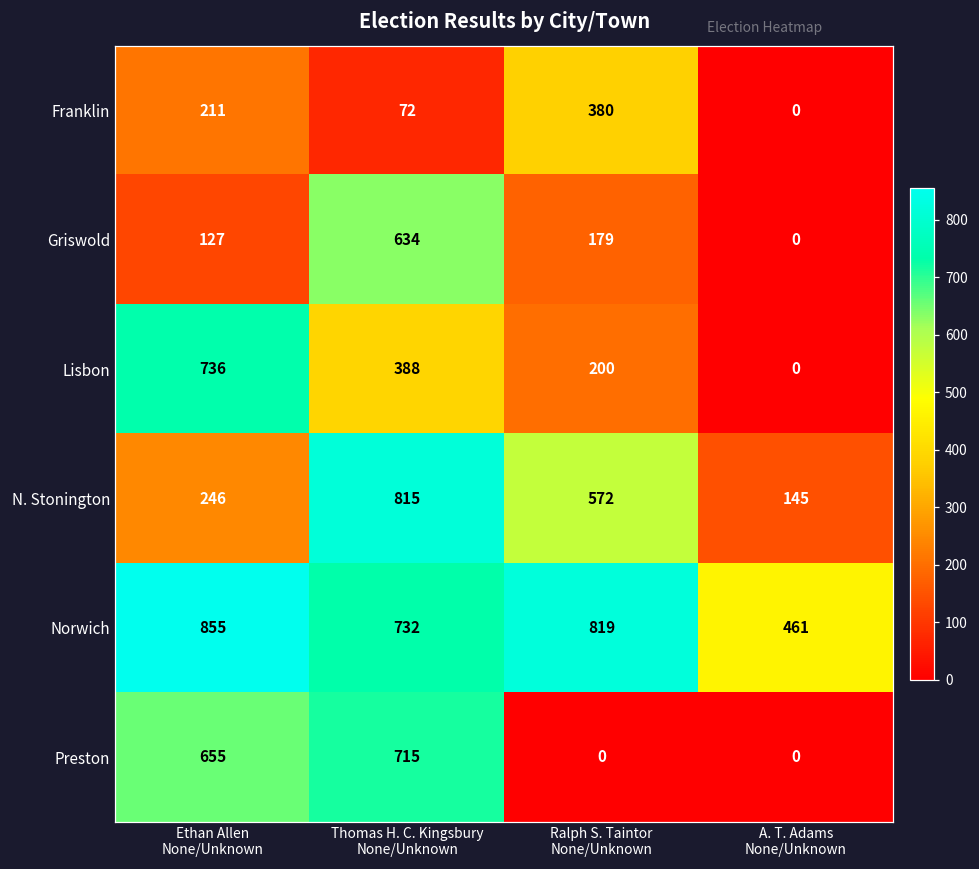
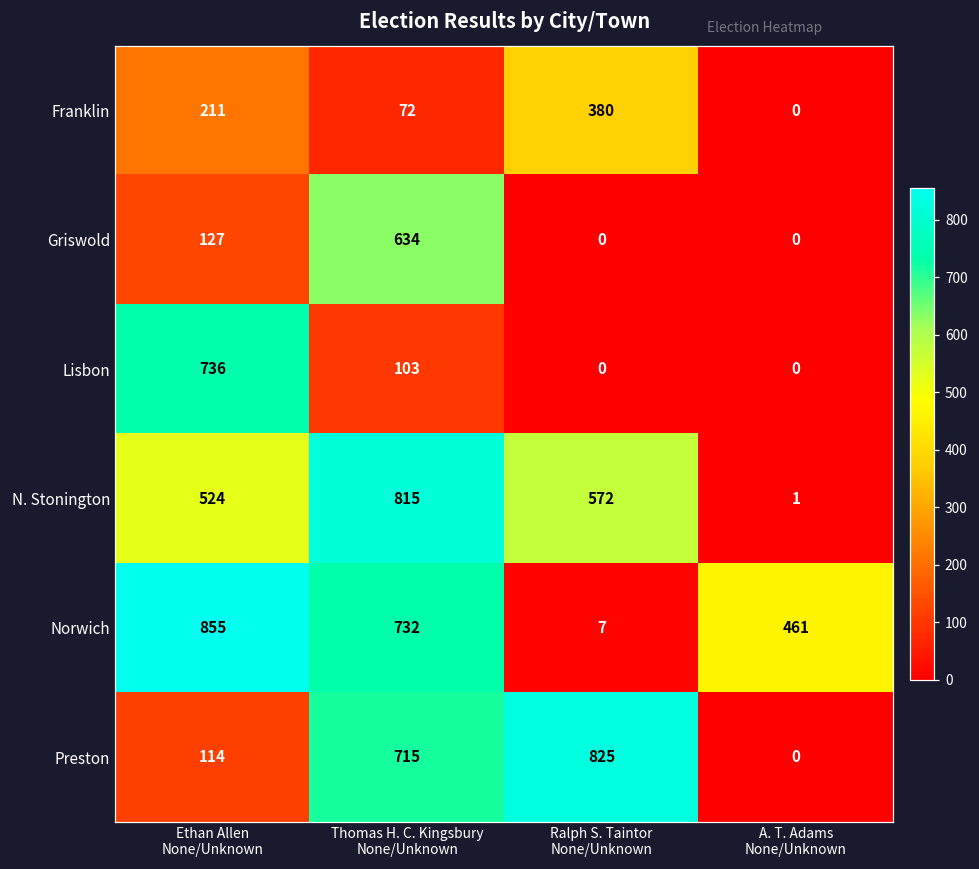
  {
    "Franklin": {
      "Ethan Allen None/Unknown": 211,
      "Thomas H. C. Kingsbury None/Unknown": 72,
      "Ralph S. Taintor None/Unknown": 380,
      "A. T. Adams None/Unknown": 0
    },
    "Griswold": {
      "Ethan Allen None/Unknown": 127,
      "Thomas H. C. Kingsbury None/Unknown": 634,
-     "Ralph S. Taintor None/Unknown": 179,
+     "Ralph S. Taintor None/Unknown": 0,
      "A. T. Adams None/Unknown": 0
    },
    "Lisbon": {
      "Ethan Allen None/Unknown": 736,
-     "Thomas H. C. Kingsbury None/Unknown": 388,
-     "Ralph S. Taintor None/Unknown": 200,
+     "Thomas H. C. Kingsbury None/Unknown": 103,
+     "Ralph S. Taintor None/Unknown": 0,
      "A. T. Adams None/Unknown": 0
    },
    "N. Stonington": {
-     "Ethan Allen None/Unknown": 246,
+     "Ethan Allen None/Unknown": 524,
      "Thomas H. C. Kingsbury None/Unknown": 815,
      "Ralph S. Taintor None/Unknown": 572,
-     "A. T. Adams None/Unknown": 145
+     "A. T. Adams None/Unknown": 1
    },
    "Norwich": {
      "Ethan Allen None/Unknown": 855,
      "Thomas H. C. Kingsbury None/Unknown": 732,
-     "Ralph S. Taintor None/Unknown": 819,
+     "Ralph S. Taintor None/Unknown": 7,
      "A. T. Adams None/Unknown": 461
    },
    "Preston": {
-     "Ethan Allen None/Unknown": 655,
+     "Ethan Allen None/Unknown": 114,
      "Thomas H. C. Kingsbury None/Unknown": 715,
-     "Ralph S. Taintor None/Unknown": 0,
+     "Ralph S. Taintor None/Unknown": 825,
      "A. T. Adams None/Unknown": 0
    }
  }
